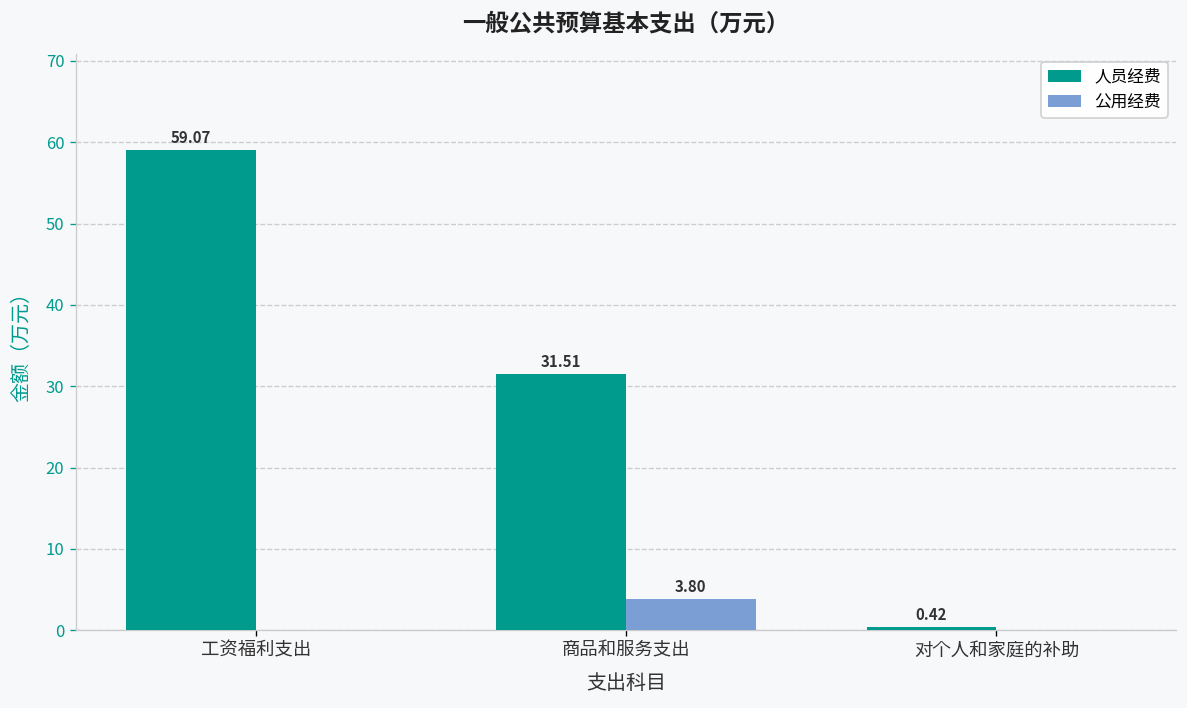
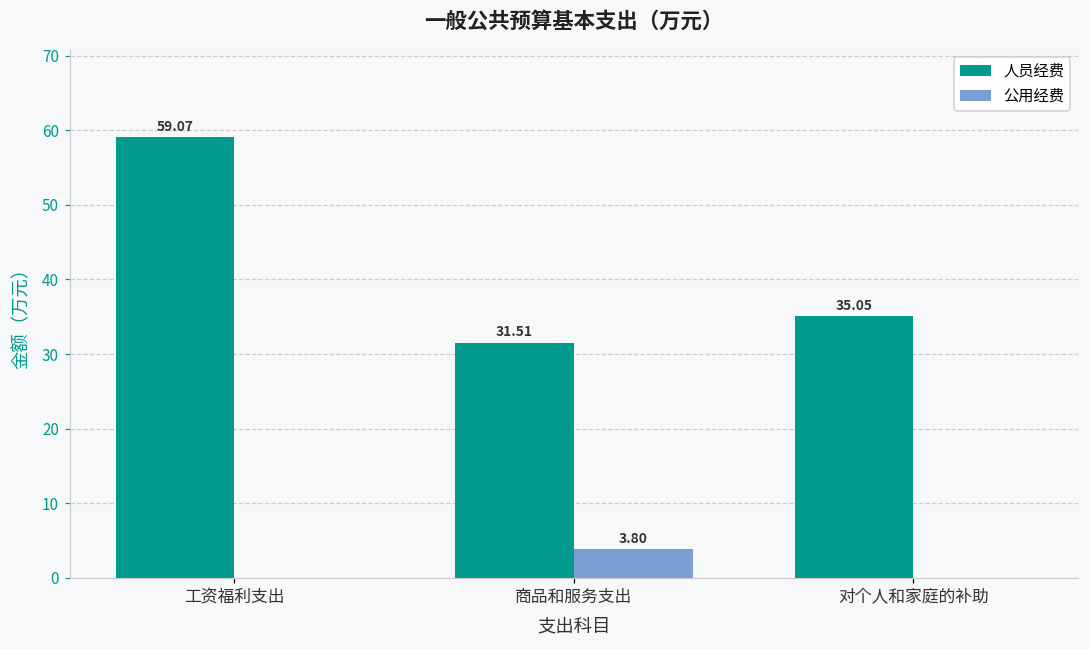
  {
    "人员经费": {
      "工资福利支出": 59.07,
      "商品和服务支出": 31.51,
-     "对个人和家庭的补助": 0.42
+     "对个人和家庭的补助": 35.05
    },
    "公用经费": {
      "商品和服务支出": 3.80
    }
  }
